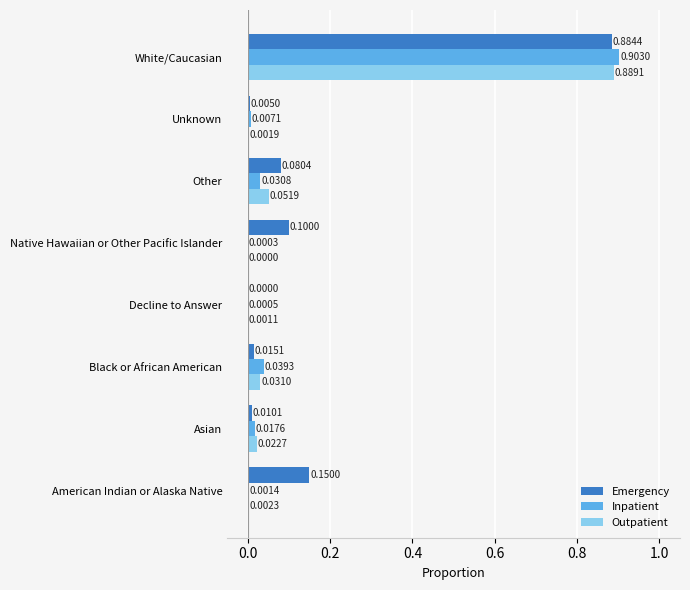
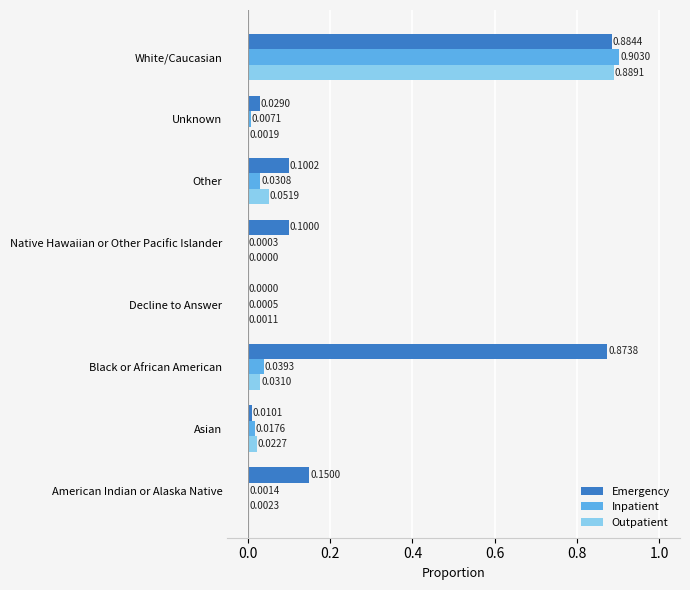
  {
    "Emergency": {
      "White/Caucasian": 0.8844,
-     "Unknown": 0.0050,
-     "Other": 0.0804,
+     "Unknown": 0.0290,
+     "Other": 0.1002,
      "Native Hawaiian or Other Pacific Islander": 0.1000,
      "Decline to Answer": 0.0000,
-     "Black or African American": 0.0151,
+     "Black or African American": 0.8738,
      "Asian": 0.0101,
      "American Indian or Alaska Native": 0.1500
    }
  }
